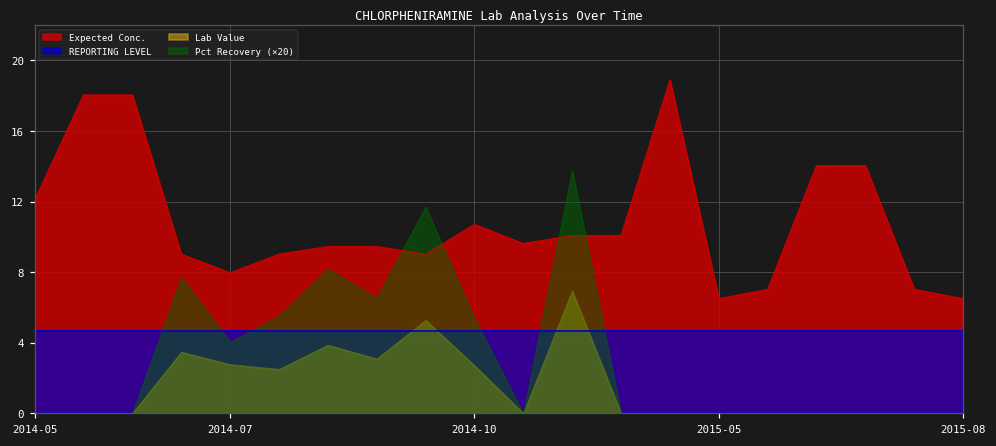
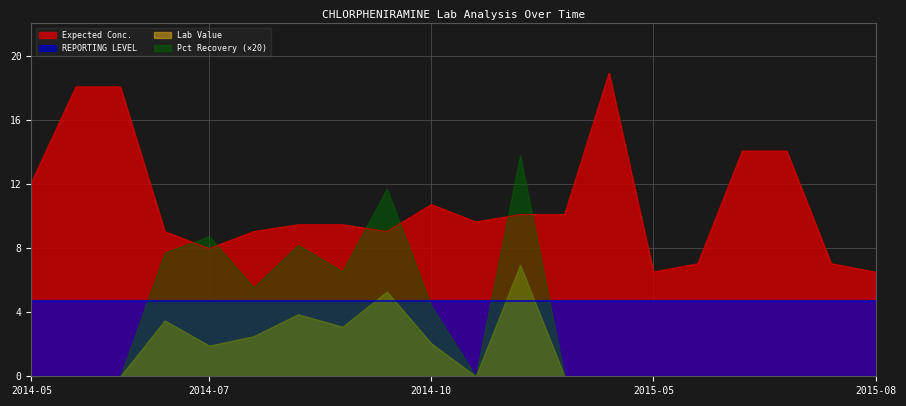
  {
    "Expected Conc.": {
      "2014-05": 12.1,
      "2014-07": 8.0,
      "2014-10": 10.7,
      "2015-05": 6.5,
      "2015-08": 6.5
    },
    "REPORTING LEVEL": {
      "2014-05": 4.7,
      "2014-07": 4.7,
      "2014-10": 4.7,
      "2015-05": 4.7,
      "2015-08": 4.7
    },
    "Lab Value": {
-     "2014-07": 2.8,
-     "2014-10": 2.7
+     "2014-07": 1.9,
+     "2014-10": 2.1
    },
    "Pct Recovery (×20)": {
-     "2014-07": 4.0,
-     "2014-10": 5.4
+     "2014-07": 8.7,
+     "2014-10": 4.4
    }
  }
